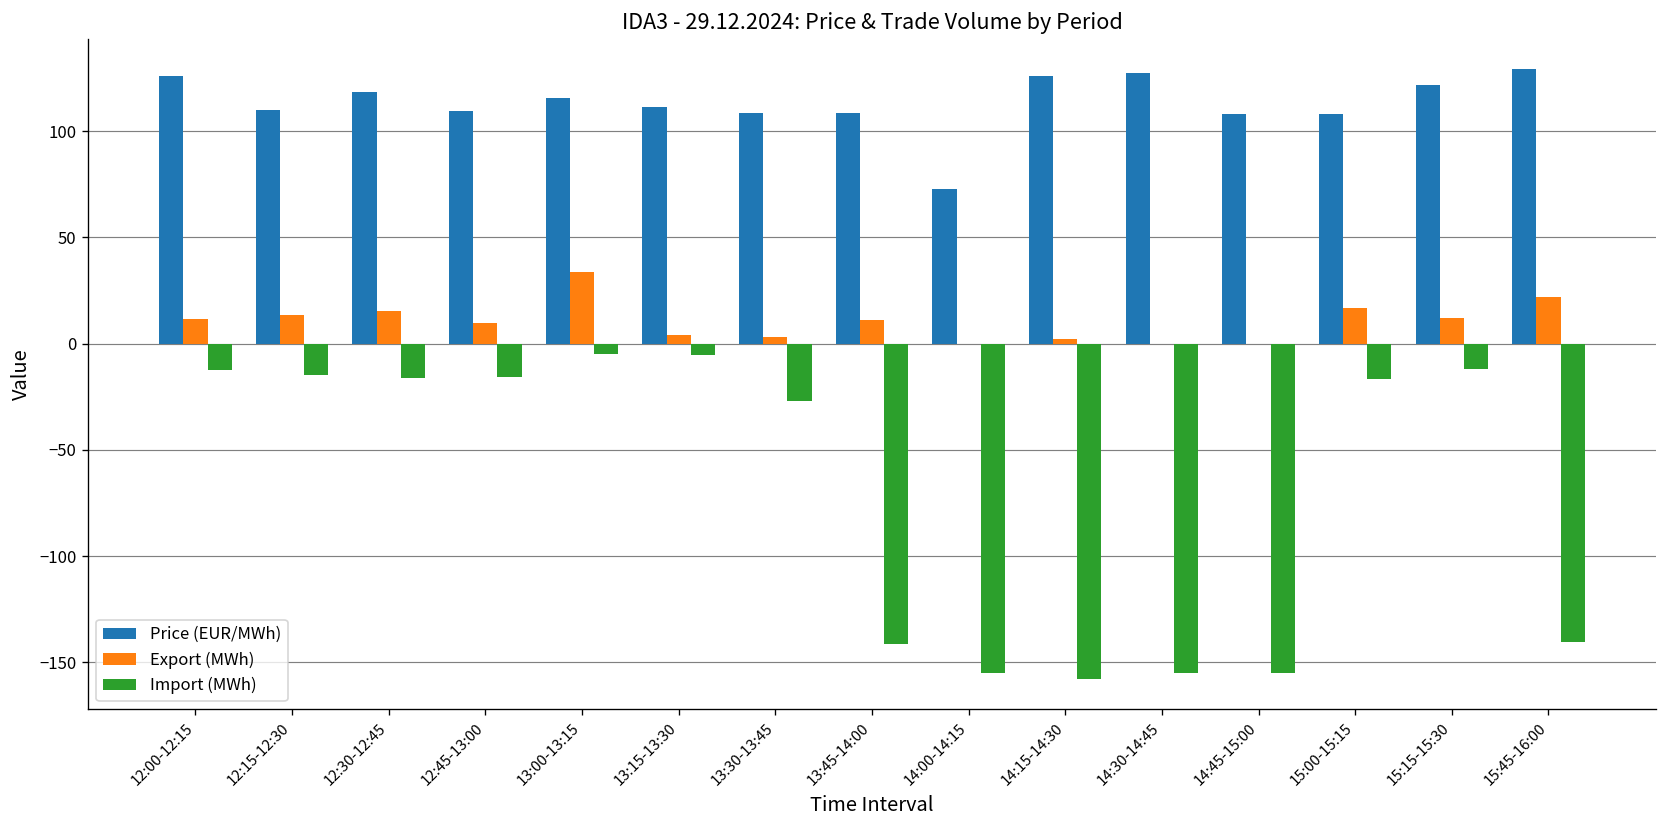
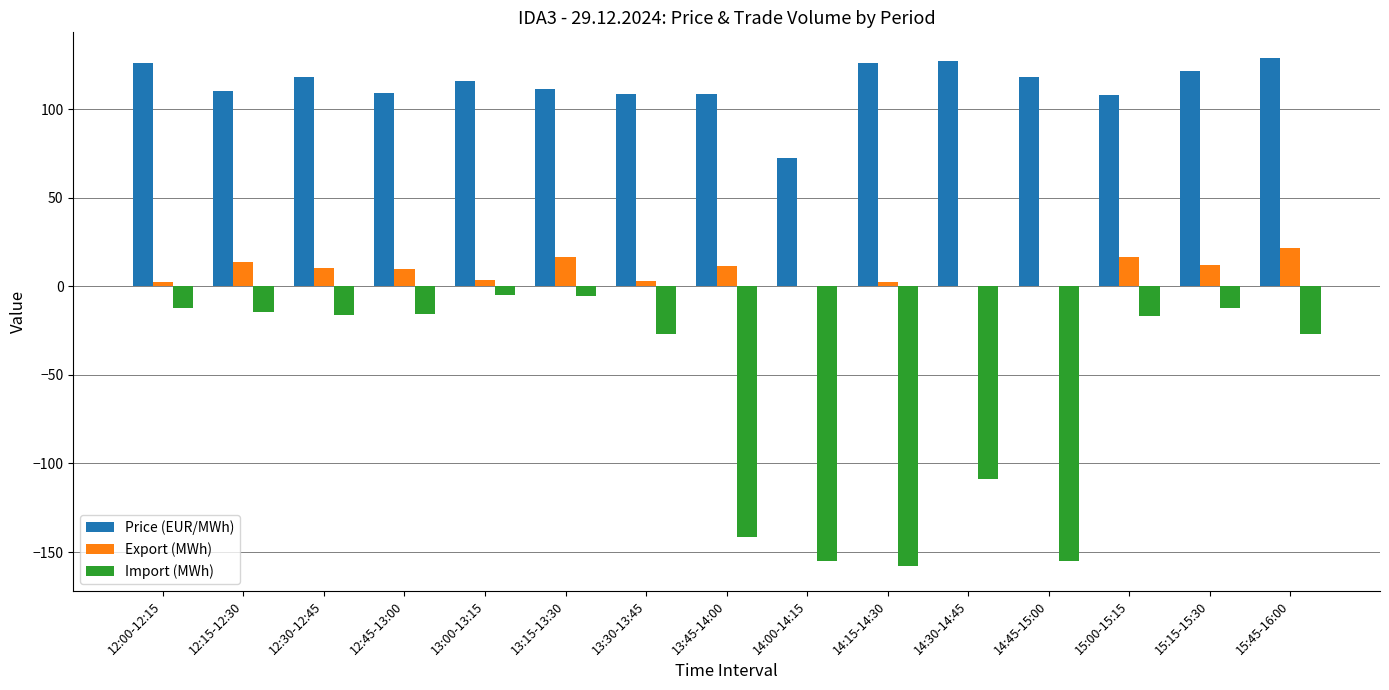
  {
    "Price (EUR/MWh)": {
      "12:00-12:15": 126,
      "12:15-12:30": 110,
      "12:30-12:45": 118,
      "12:45-13:00": 109,
      "13:00-13:15": 116,
      "13:15-13:30": 112,
      "13:30-13:45": 109,
      "13:45-14:00": 109,
      "14:00-14:15": 73,
      "14:15-14:30": 126,
      "14:30-14:45": 127,
-     "14:45-15:00": 108,
+     "14:45-15:00": 118,
      "15:00-15:15": 108,
      "15:15-15:30": 122,
      "15:45-16:00": 129
    },
    "Export (MWh)": {
-     "12:00-12:15": 12,
+     "12:00-12:15": 2,
      "12:15-12:30": 14,
-     "12:30-12:45": 15,
+     "12:30-12:45": 11,
      "12:45-13:00": 10,
-     "13:00-13:15": 34,
-     "13:15-13:30": 4,
+     "13:00-13:15": 4,
+     "13:15-13:30": 17,
      "13:30-13:45": 3,
      "13:45-14:00": 11,
      "14:00-14:15": 0,
      "14:15-14:30": 2,
      "14:30-14:45": 0,
      "14:45-15:00": 0,
      "15:00-15:15": 17,
      "15:15-15:30": 12,
      "15:45-16:00": 22
    },
    "Import (MWh)": {
      "12:00-12:15": -13,
      "12:15-12:30": -15,
      "12:30-12:45": -16,
      "12:45-13:00": -16,
      "13:00-13:15": -5,
      "13:15-13:30": -6,
      "13:30-13:45": -27,
      "13:45-14:00": -141,
      "14:00-14:15": -155,
      "14:15-14:30": -158,
-     "14:30-14:45": -155,
+     "14:30-14:45": -109,
      "14:45-15:00": -155,
      "15:00-15:15": -17,
      "15:15-15:30": -12,
-     "15:45-16:00": -140
+     "15:45-16:00": -27
    }
  }
